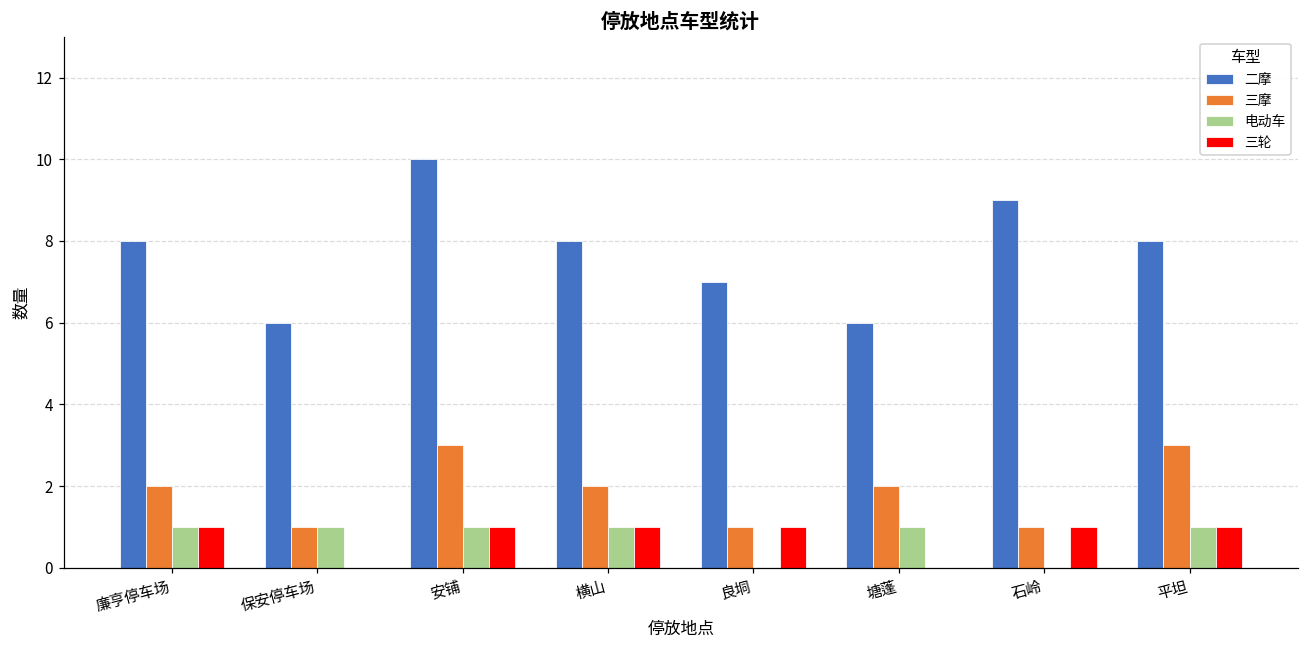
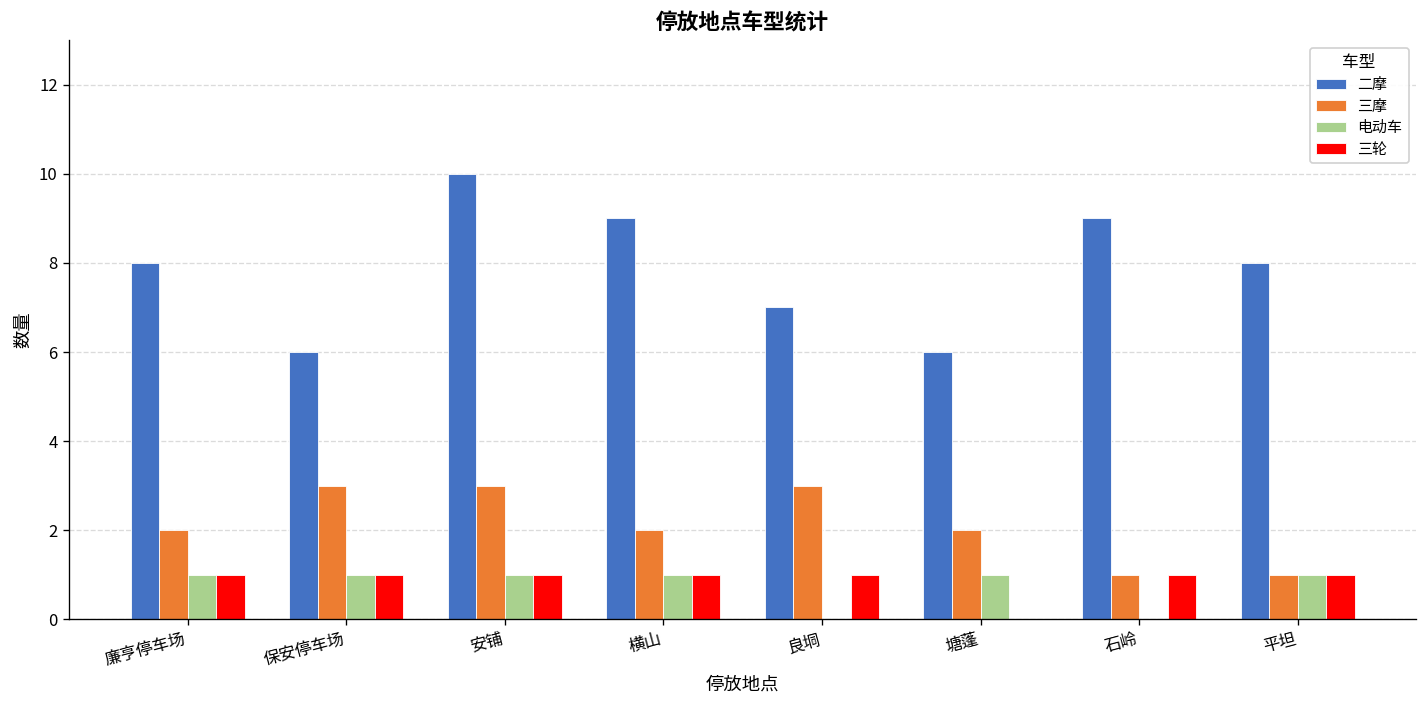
  {
    "二摩": {
      "廉亨停车场": 8,
      "保安停车场": 6,
      "安铺": 10,
-     "横山": 8,
+     "横山": 9,
      "良垌": 7,
      "塘蓬": 6,
      "石岭": 9,
      "平坦": 8
    },
    "三摩": {
      "廉亨停车场": 2,
-     "保安停车场": 1,
+     "保安停车场": 3,
      "安铺": 3,
      "横山": 2,
-     "良垌": 1,
+     "良垌": 3,
      "塘蓬": 2,
      "石岭": 1,
-     "平坦": 3
+     "平坦": 1
    },
    "电动车": {
      "廉亨停车场": 1,
      "保安停车场": 1,
      "安铺": 1,
      "横山": 1,
      "良垌": 0,
      "塘蓬": 1,
      "石岭": 0,
      "平坦": 1
    },
    "三轮": {
      "廉亨停车场": 1,
-     "保安停车场": 0,
+     "保安停车场": 1,
      "安铺": 1,
      "横山": 1,
      "良垌": 1,
      "塘蓬": 0,
      "石岭": 1,
      "平坦": 1
    }
  }
